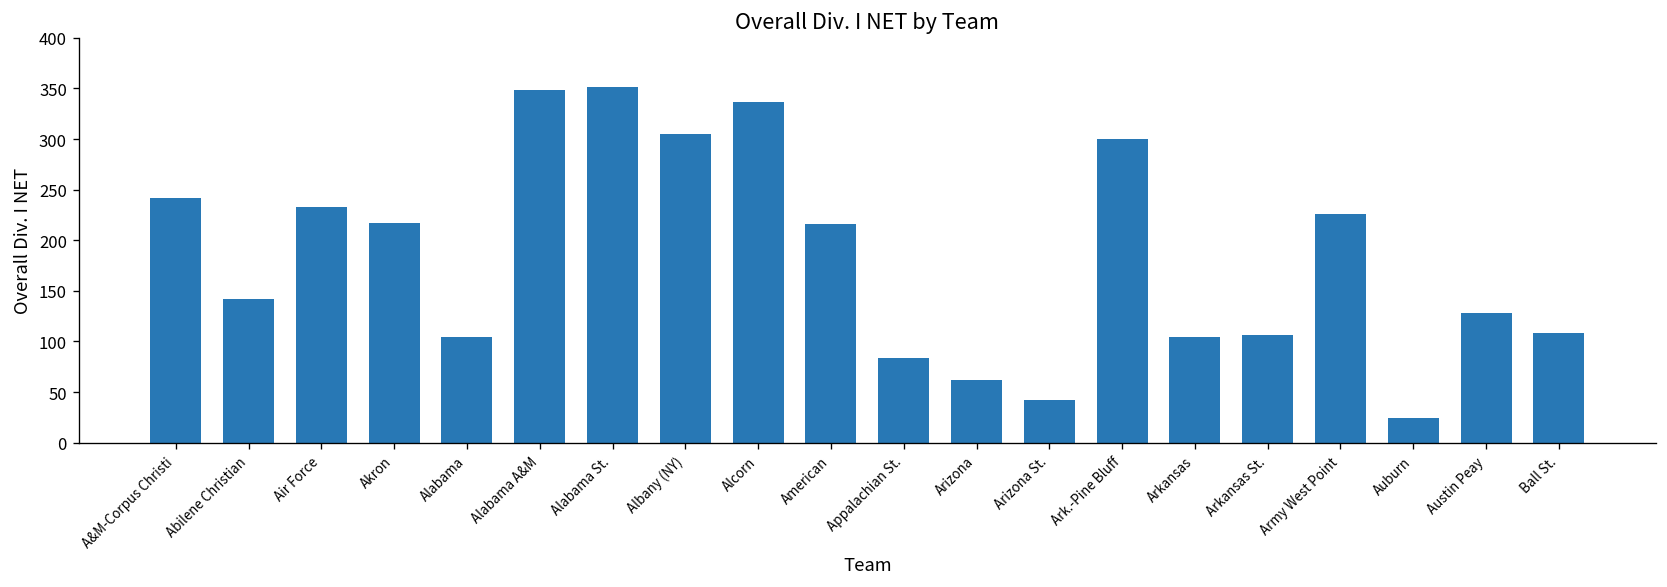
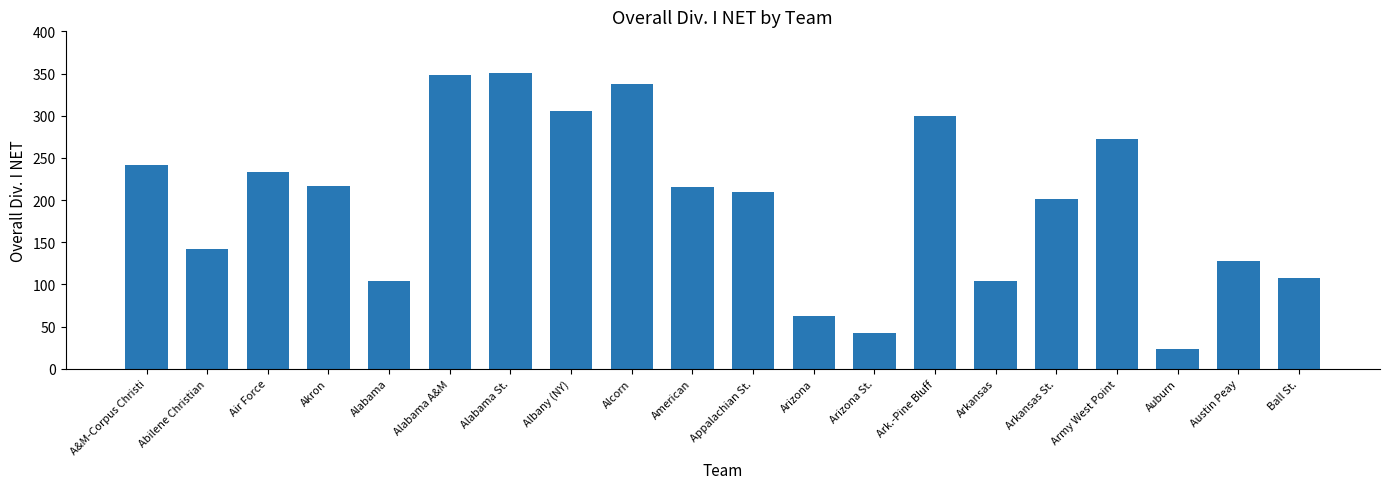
  {
    "A&M-Corpus Christi": 240,
    "Abilene Christian": 140,
    "Air Force": 230,
    "Akron": 220,
    "Alabama": 100,
    "Alabama A&M": 350,
    "Alabama St.": 350,
    "Albany (NY)": 310,
    "Alcorn": 340,
    "American": 220,
-   "Appalachian St.": 80,
+   "Appalachian St.": 210,
    "Arizona": 60,
    "Arizona St.": 40,
    "Ark.-Pine Bluff": 300,
    "Arkansas": 100,
-   "Arkansas St.": 110,
-   "Army West Point": 230,
+   "Arkansas St.": 200,
+   "Army West Point": 270,
    "Auburn": 20,
    "Austin Peay": 130,
    "Ball St.": 110
  }
